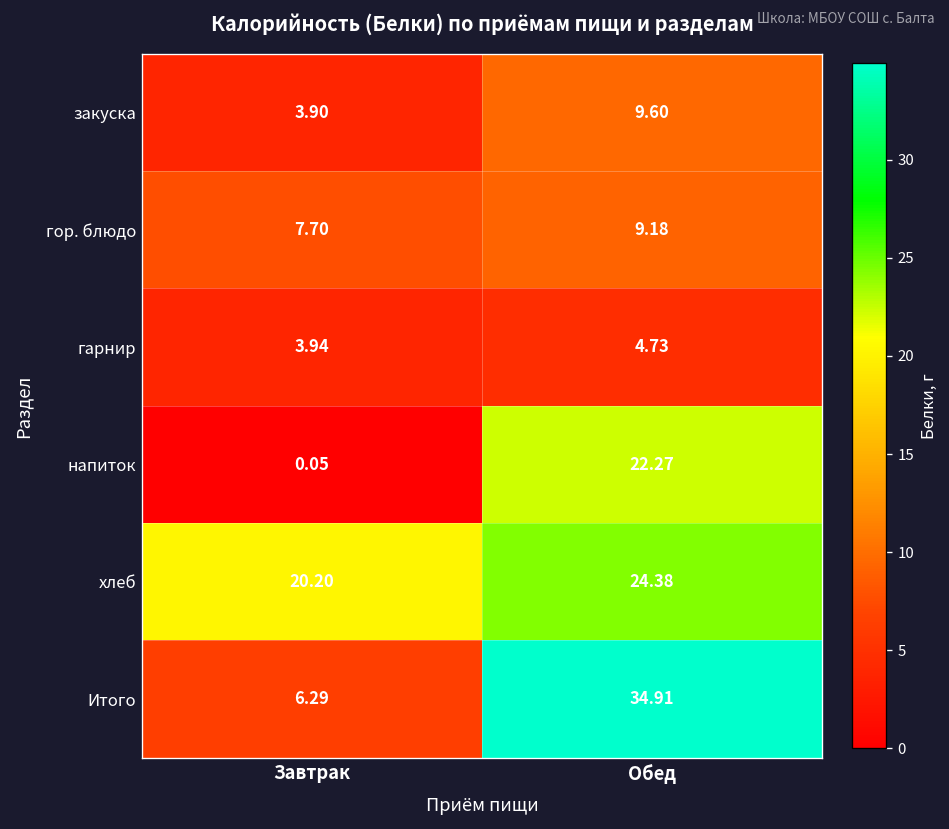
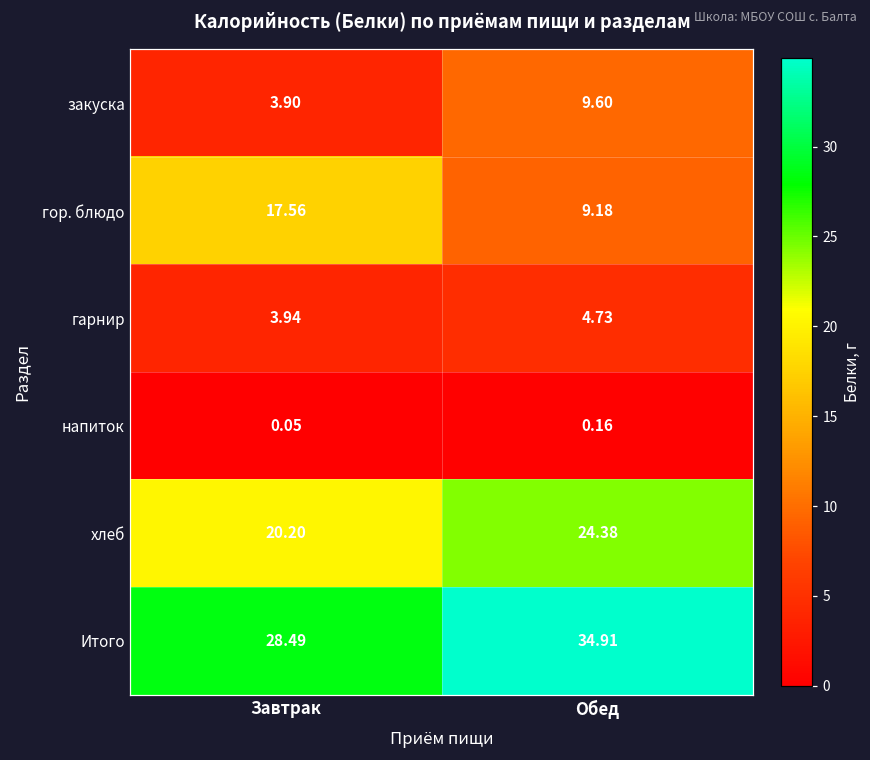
  {
    "закуска": {
      "Завтрак": 3.90,
      "Обед": 9.60
    },
    "гор. блюдо": {
-     "Завтрак": 7.70,
+     "Завтрак": 17.56,
      "Обед": 9.18
    },
    "гарнир": {
      "Завтрак": 3.94,
      "Обед": 4.73
    },
    "напиток": {
      "Завтрак": 0.05,
-     "Обед": 22.27
+     "Обед": 0.16
    },
    "хлеб": {
      "Завтрак": 20.20,
      "Обед": 24.38
    },
    "Итого": {
-     "Завтрак": 6.29,
+     "Завтрак": 28.49,
      "Обед": 34.91
    }
  }
